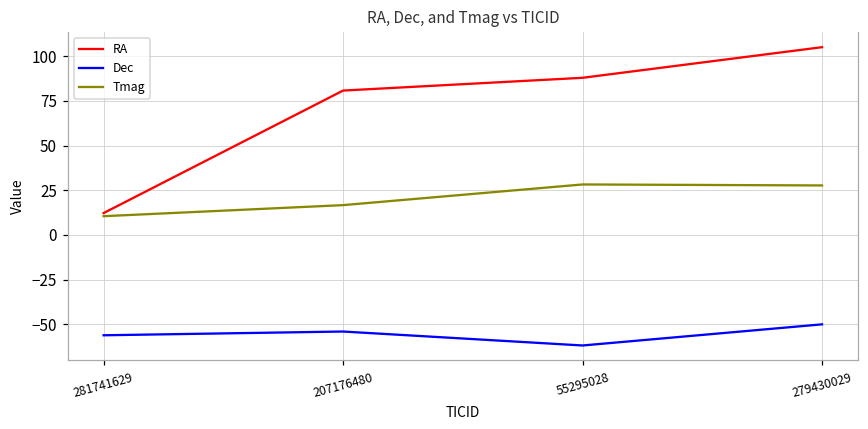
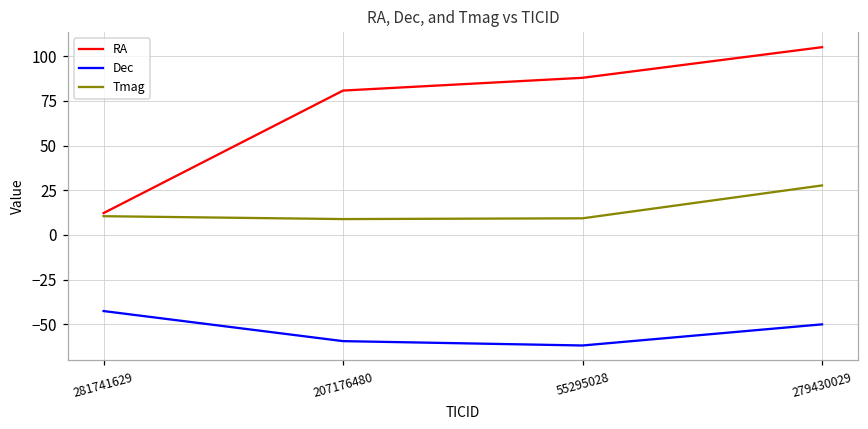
  {
    "RA": {
      "281741629": 12,
      "207176480": 81,
      "55295028": 88,
      "279430029": 105
    },
    "Dec": {
-     "281741629": -56,
-     "207176480": -54,
+     "281741629": -43,
+     "207176480": -59,
      "55295028": -62,
      "279430029": -50
    },
    "Tmag": {
      "281741629": 11,
-     "207176480": 17,
-     "55295028": 28,
+     "207176480": 9,
+     "55295028": 9,
      "279430029": 28
    }
  }
